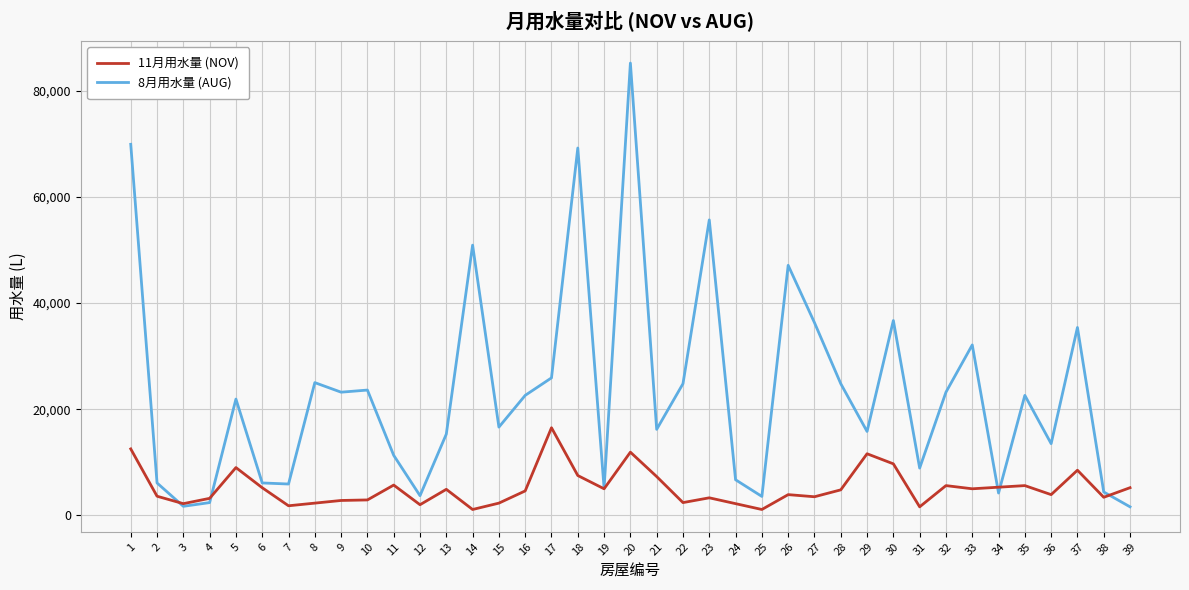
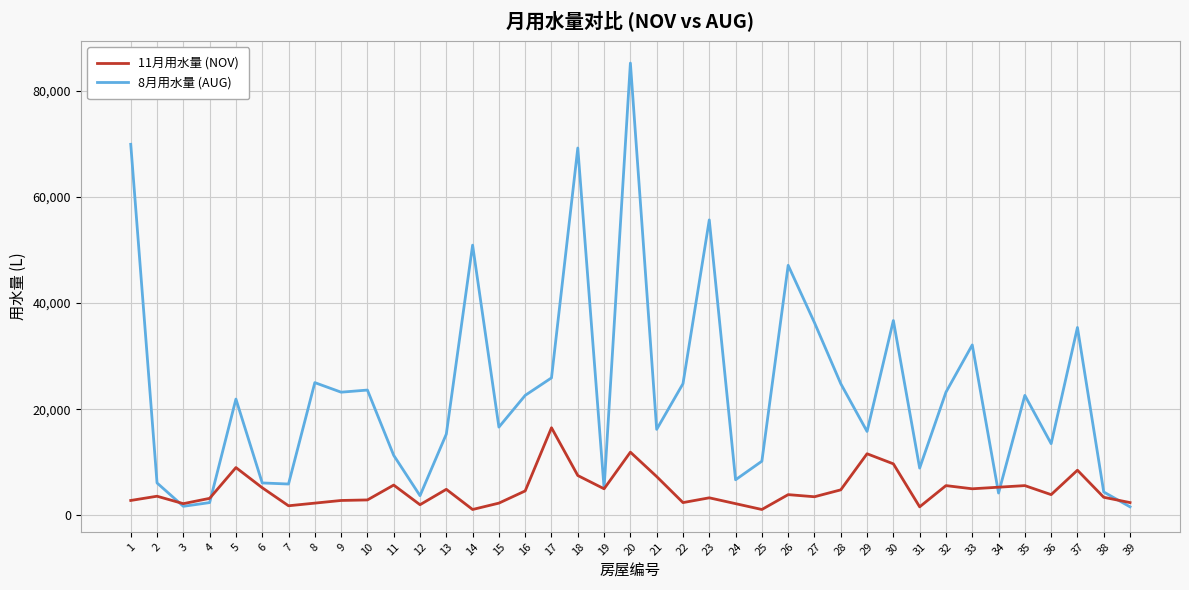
  {
    "11月用水量 (NOV)": {
-     "1": "13,000",
+     "1": "3,000",
      "2": "4,000",
      "3": "2,000",
      "4": "3,000",
      "5": "9,000",
      "6": "5,000",
      "7": "2,000",
      "8": "2,000",
      "9": "3,000",
      "10": "3,000",
      "11": "6,000",
      "12": "2,000",
      "13": "5,000",
      "14": "1,000",
      "15": "2,000",
      "16": "5,000",
      "17": "17,000",
      "18": "8,000",
      "20": "12,000",
      "21": "7,000",
      "22": "2,000",
      "23": "3,000",
      "24": "2,000",
      "25": "1,000",
      "26": "4,000",
      "27": "4,000",
      "28": "5,000",
      "29": "12,000",
      "30": "10,000",
      "31": "2,000",
      "32": "6,000",
      "33": "5,000",
      "34": "5,000",
      "35": "6,000",
      "36": "4,000",
      "37": "9,000",
      "38": "3,000",
-     "39": "5,000"
+     "39": "2,000"
    },
    "8月用水量 (AUG)": {
      "1": "70,000",
      "2": "6,000",
      "3": "2,000",
      "4": "2,000",
      "5": "22,000",
      "6": "6,000",
      "7": "6,000",
      "8": "25,000",
      "9": "23,000",
      "10": "24,000",
      "11": "11,000",
      "12": "4,000",
      "13": "15,000",
      "14": "51,000",
      "15": "17,000",
      "16": "23,000",
      "17": "26,000",
      "18": "69,000",
      "20": "85,000",
      "21": "16,000",
      "22": "25,000",
      "23": "56,000",
      "24": "7,000",
-     "25": "4,000",
+     "25": "10,000",
      "26": "47,000",
      "27": "36,000",
      "28": "25,000",
      "29": "16,000",
      "30": "37,000",
      "31": "9,000",
      "32": "23,000",
      "33": "32,000",
      "34": "4,000",
      "35": "23,000",
      "36": "14,000",
      "37": "35,000",
      "38": "4,000",
      "39": "2,000"
    }
  }
